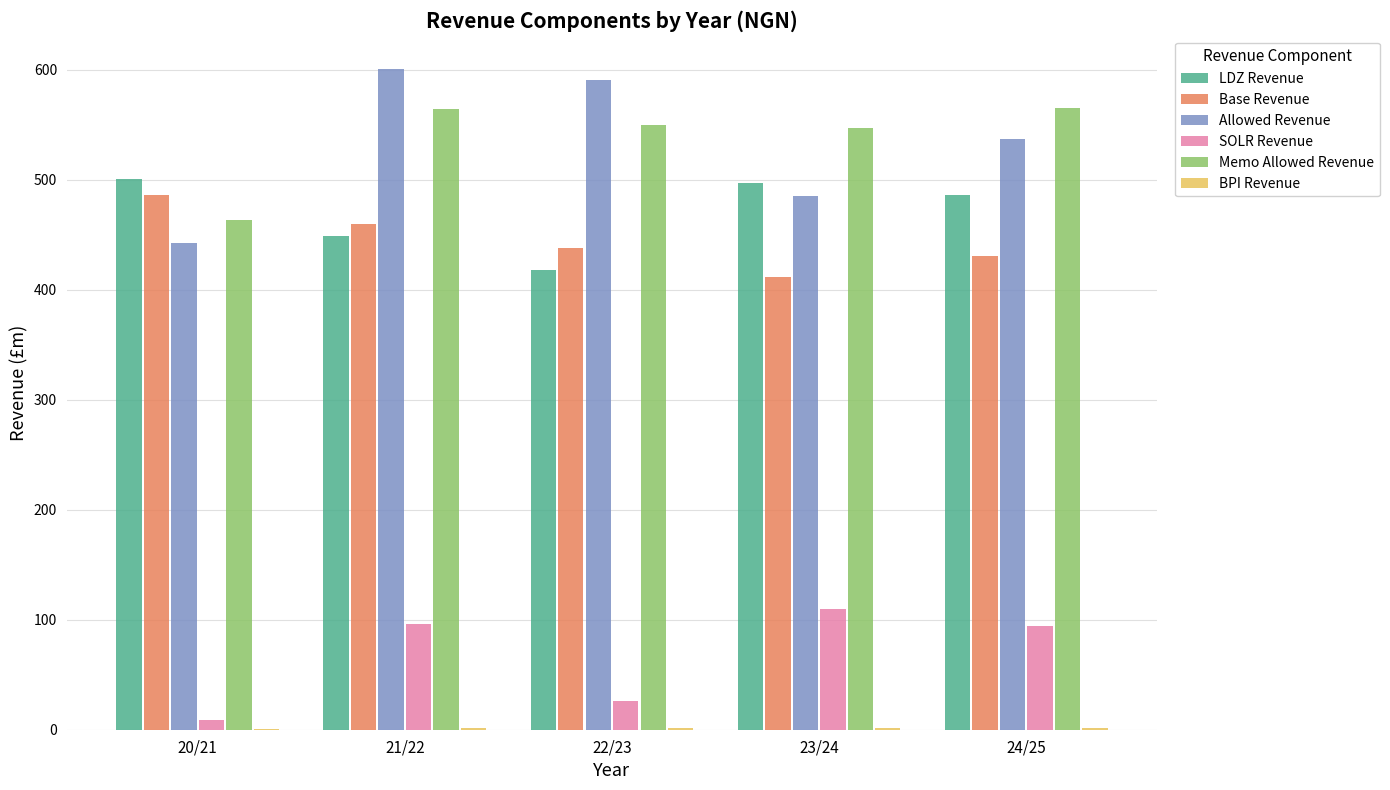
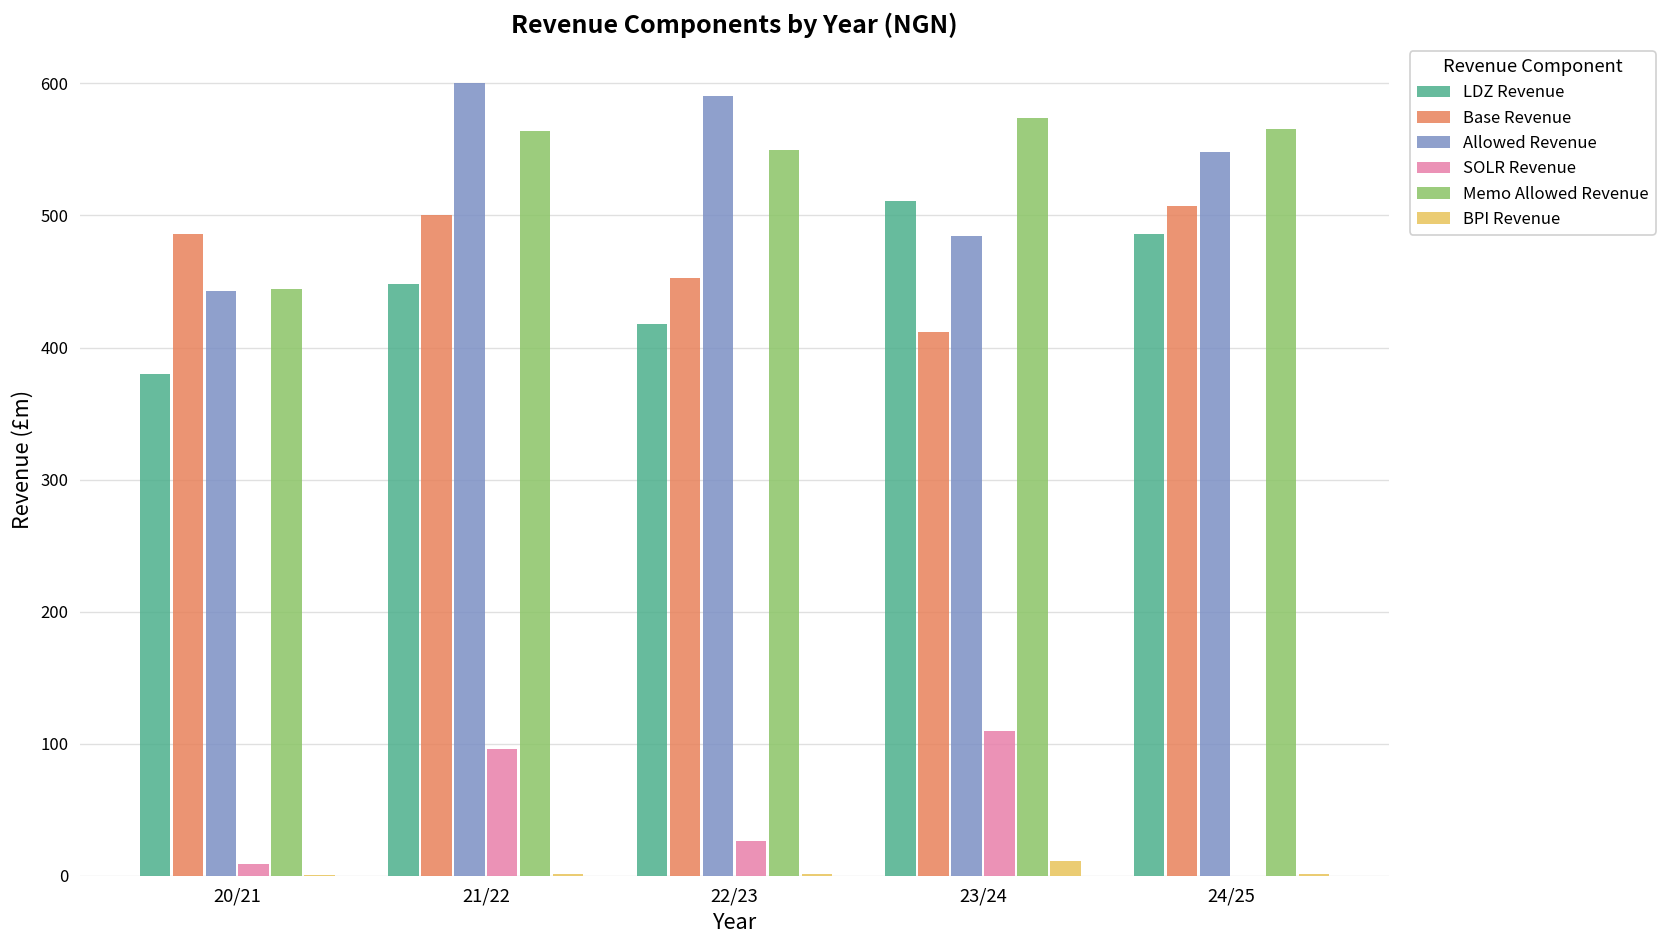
  {
    "LDZ Revenue": {
-     "20/21": 500,
+     "20/21": 380,
      "21/22": 448,
      "22/23": 418,
-     "23/24": 497,
+     "23/24": 511,
      "24/25": 486
    },
    "Base Revenue": {
      "20/21": 486,
-     "21/22": 459,
-     "22/23": 438,
+     "21/22": 501,
+     "22/23": 453,
      "23/24": 412,
-     "24/25": 431
+     "24/25": 507
    },
    "Allowed Revenue": {
      "20/21": 443,
      "21/22": 601,
      "22/23": 590,
      "23/24": 485,
-     "24/25": 537
+     "24/25": 548
    },
    "SOLR Revenue": {
      "20/21": 9,
      "21/22": 96,
      "22/23": 26,
      "23/24": 110,
-     "24/25": 95
+     "24/25": 0
    },
    "Memo Allowed Revenue": {
-     "20/21": 463,
+     "20/21": 445,
      "21/22": 564,
      "22/23": 550,
-     "23/24": 547,
+     "23/24": 574,
      "24/25": 565
    },
    "BPI Revenue": {
-     "23/24": 1
+     "23/24": 11
    }
  }
